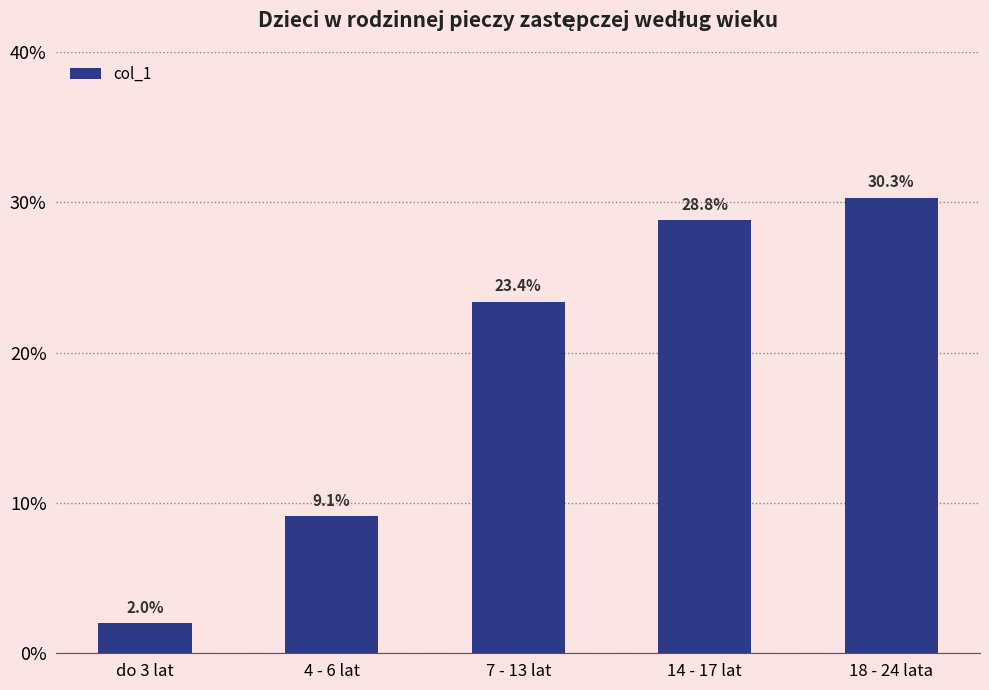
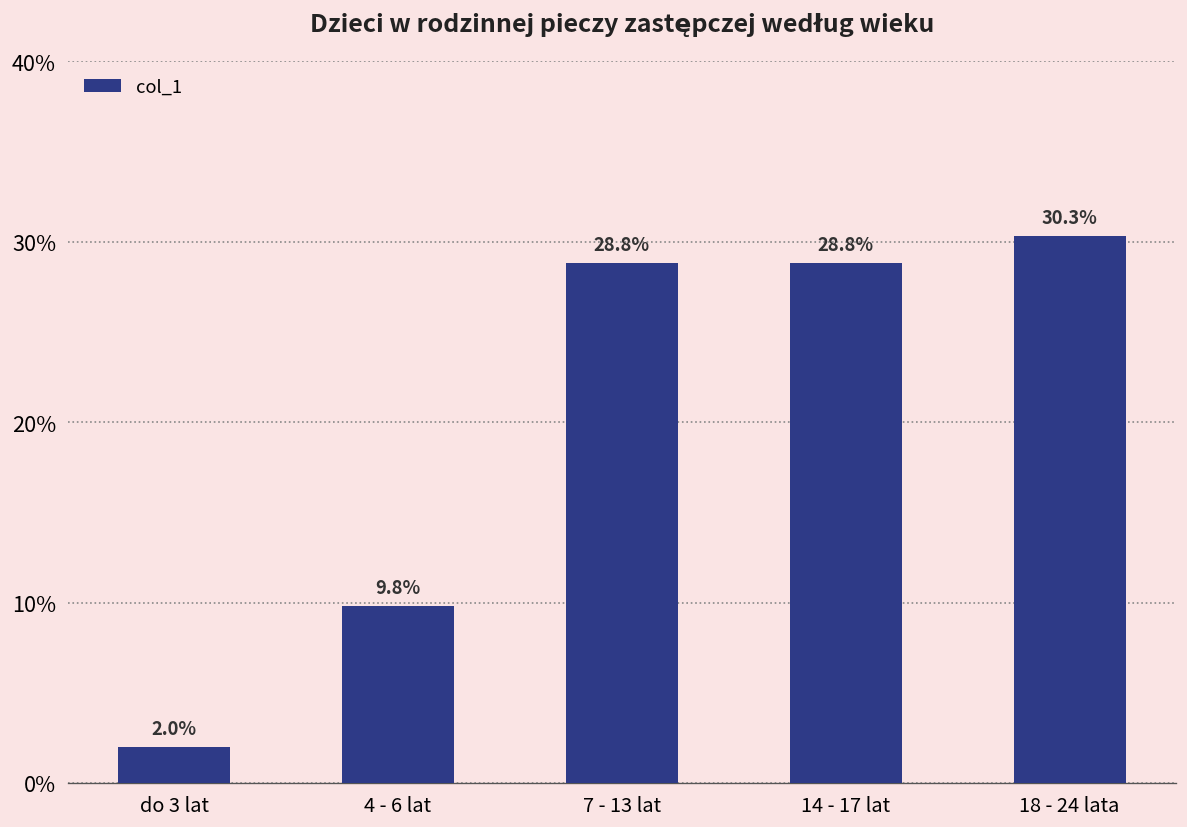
  {
    "do 3 lat": "2.0%",
-   "4 - 6 lat": "9.1%",
-   "7 - 13 lat": "23.4%",
+   "4 - 6 lat": "9.8%",
+   "7 - 13 lat": "28.8%",
    "14 - 17 lat": "28.8%",
    "18 - 24 lata": "30.3%"
  }
